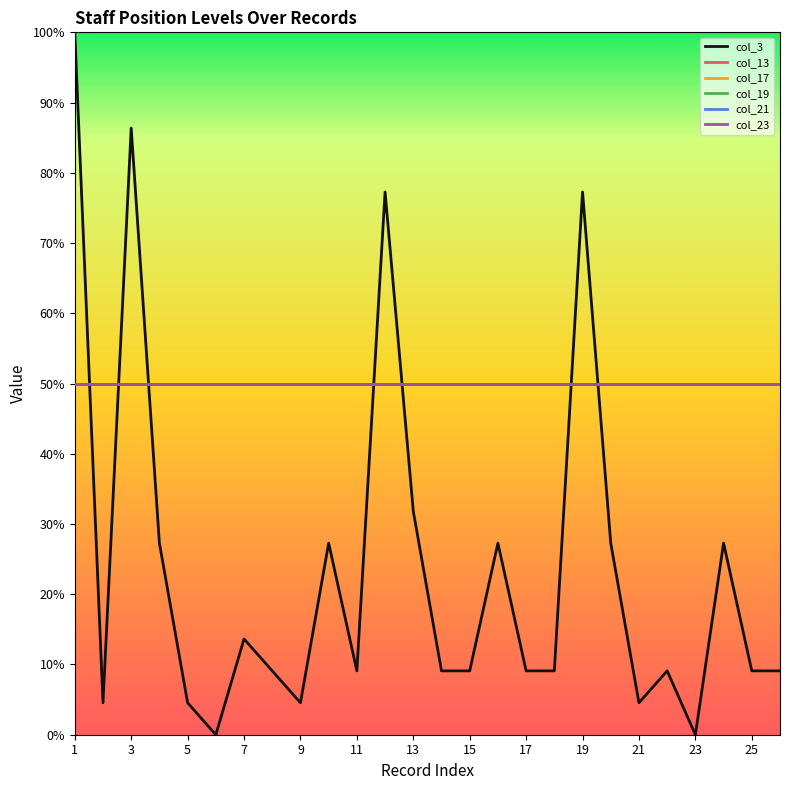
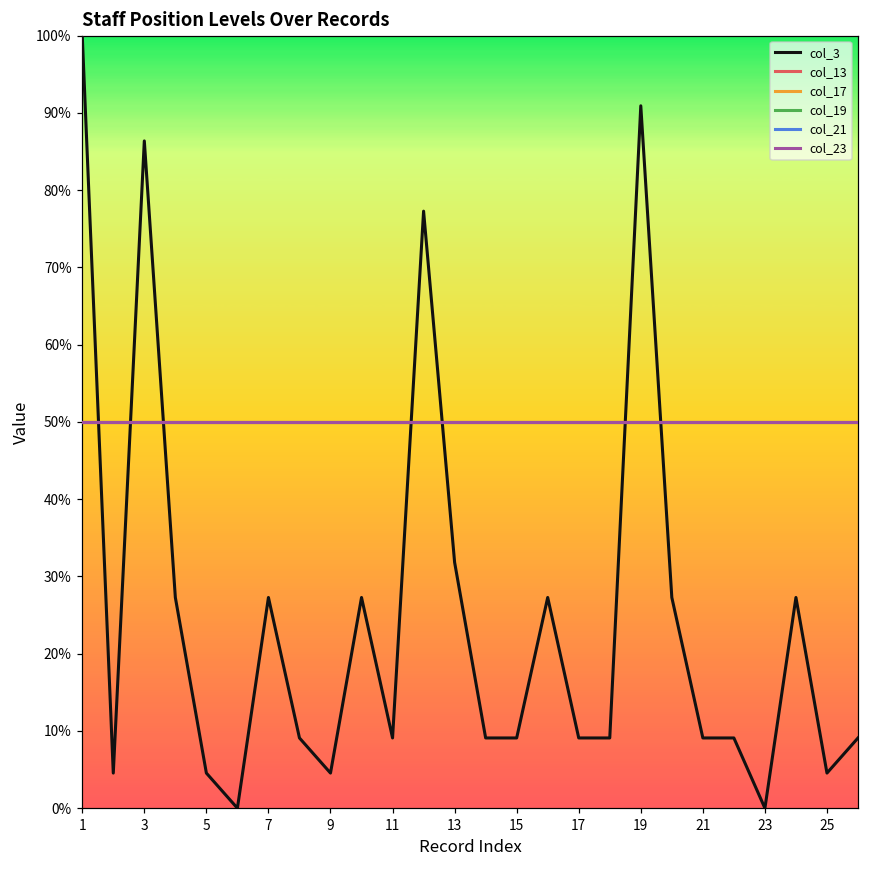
  {
    "col_3": {
      "1": "100%",
      "3": "86%",
      "5": "5%",
-     "7": "14%",
+     "7": "27%",
      "9": "5%",
      "11": "9%",
      "13": "32%",
      "15": "9%",
      "17": "9%",
-     "19": "77%",
-     "21": "5%",
+     "19": "91%",
+     "21": "9%",
      "23": "0%",
-     "25": "9%"
+     "25": "5%"
    },
    "col_23": {
      "1": "50%",
      "3": "50%",
      "5": "50%",
      "7": "50%",
      "9": "50%",
      "11": "50%",
      "13": "50%",
      "15": "50%",
      "17": "50%",
      "19": "50%",
      "21": "50%",
      "23": "50%",
      "25": "50%"
    }
  }
